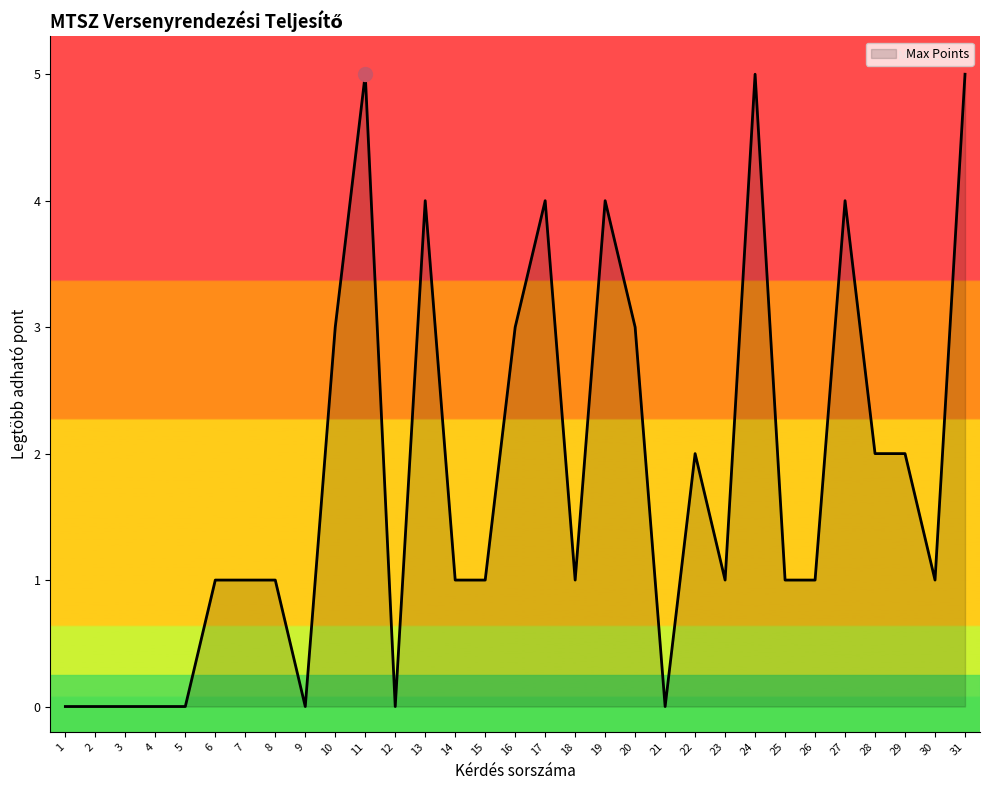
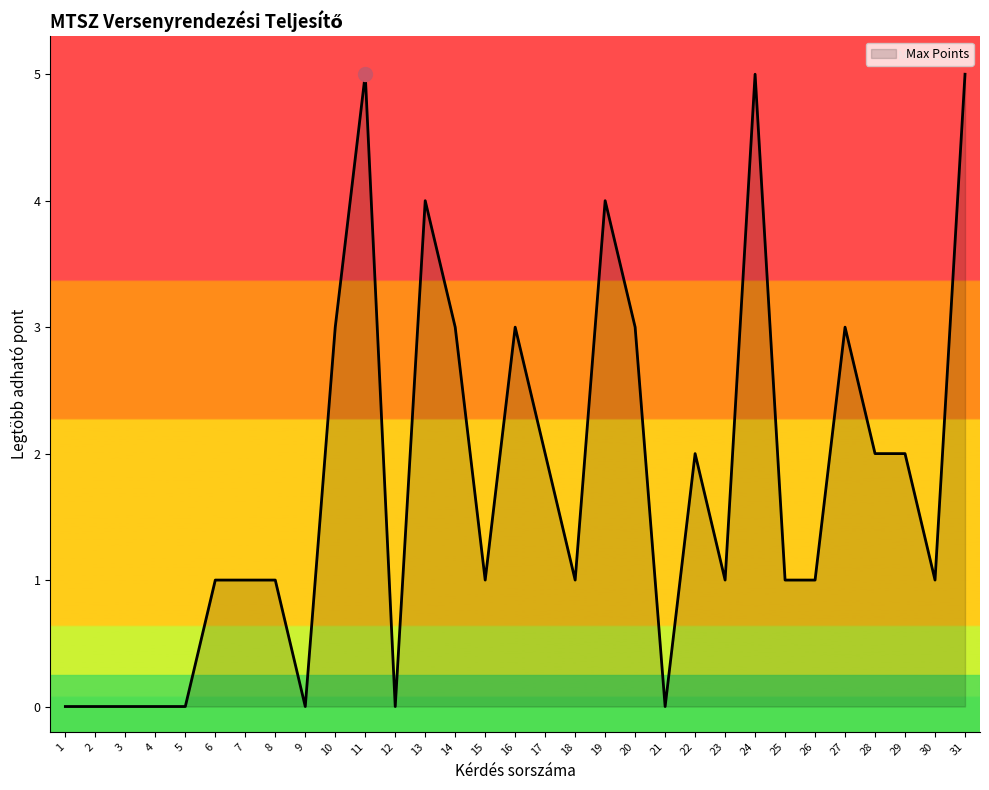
  {
    "Max Points": {
      "6": 1,
      "7": 1,
      "8": 1,
      "10": 3,
      "13": 4,
-     "14": 1,
+     "14": 3,
      "15": 1,
      "16": 3,
-     "17": 4,
+     "17": 2,
      "18": 1,
      "19": 4,
      "20": 3,
      "22": 2,
      "23": 1,
      "24": 5,
      "25": 1,
      "26": 1,
-     "27": 4,
+     "27": 3,
      "28": 2,
      "29": 2,
      "30": 1
    }
  }
